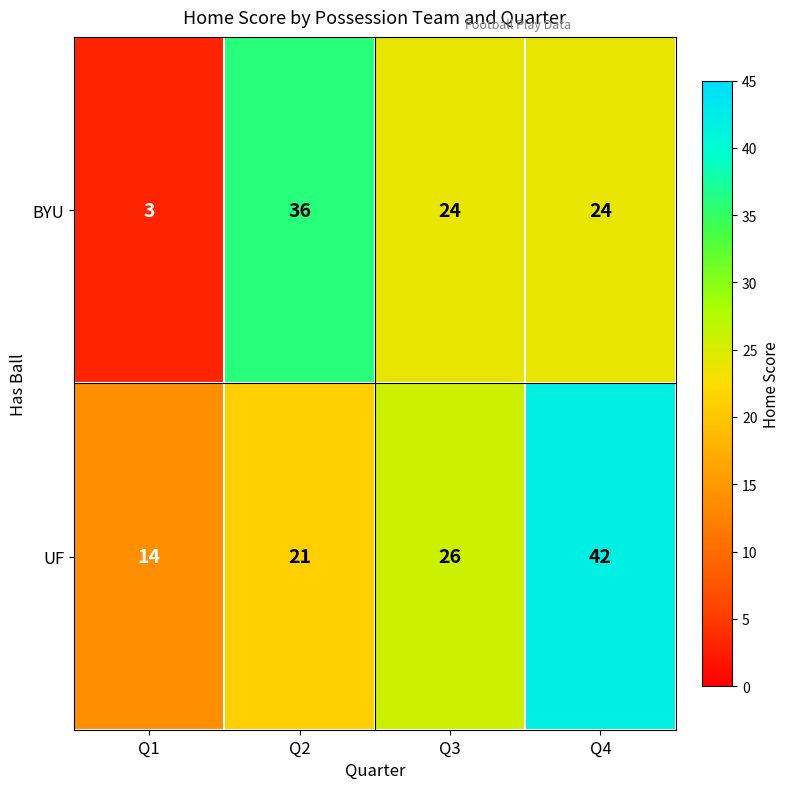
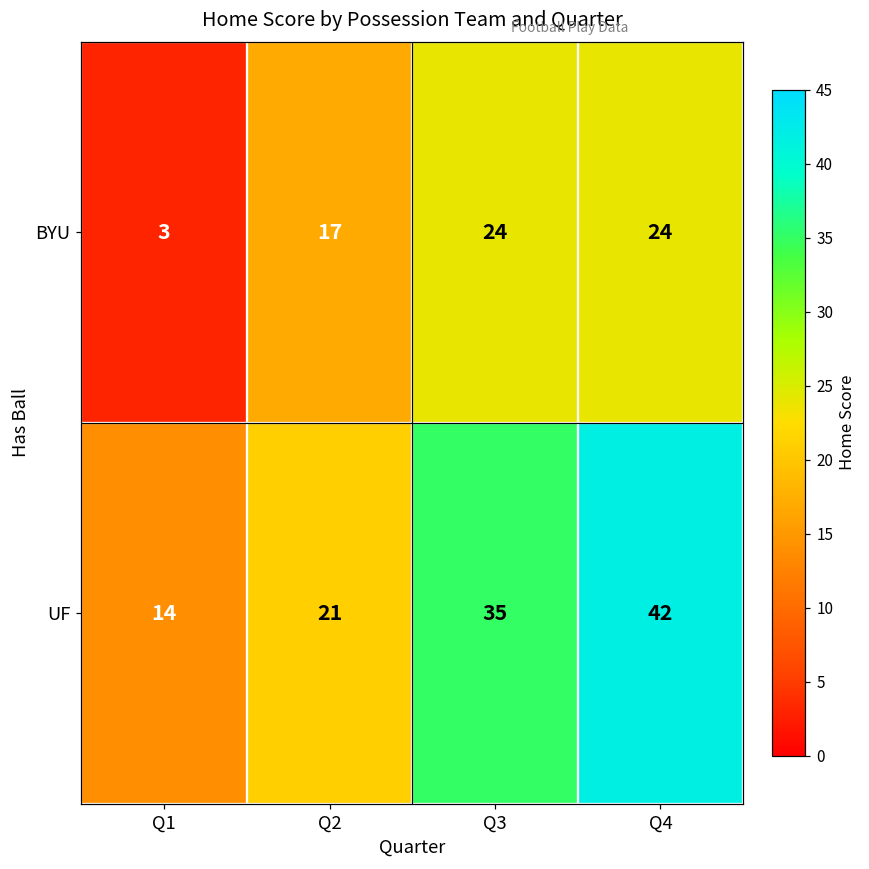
  {
    "BYU": {
      "Q1": 3,
-     "Q2": 36,
+     "Q2": 17,
      "Q3": 24,
      "Q4": 24
    },
    "UF": {
      "Q1": 14,
      "Q2": 21,
-     "Q3": 26,
+     "Q3": 35,
      "Q4": 42
    }
  }
